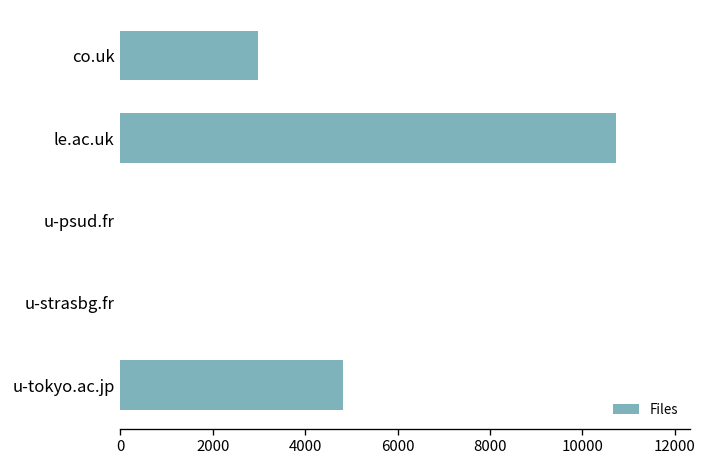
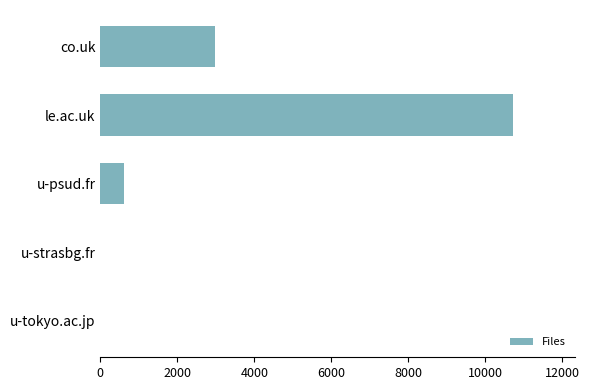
  {
    "co.uk": 3000,
    "le.ac.uk": 10700,
-   "u-psud.fr": 0,
+   "u-psud.fr": 600,
    "u-strasbg.fr": 0,
-   "u-tokyo.ac.jp": 4800
+   "u-tokyo.ac.jp": 0
  }
